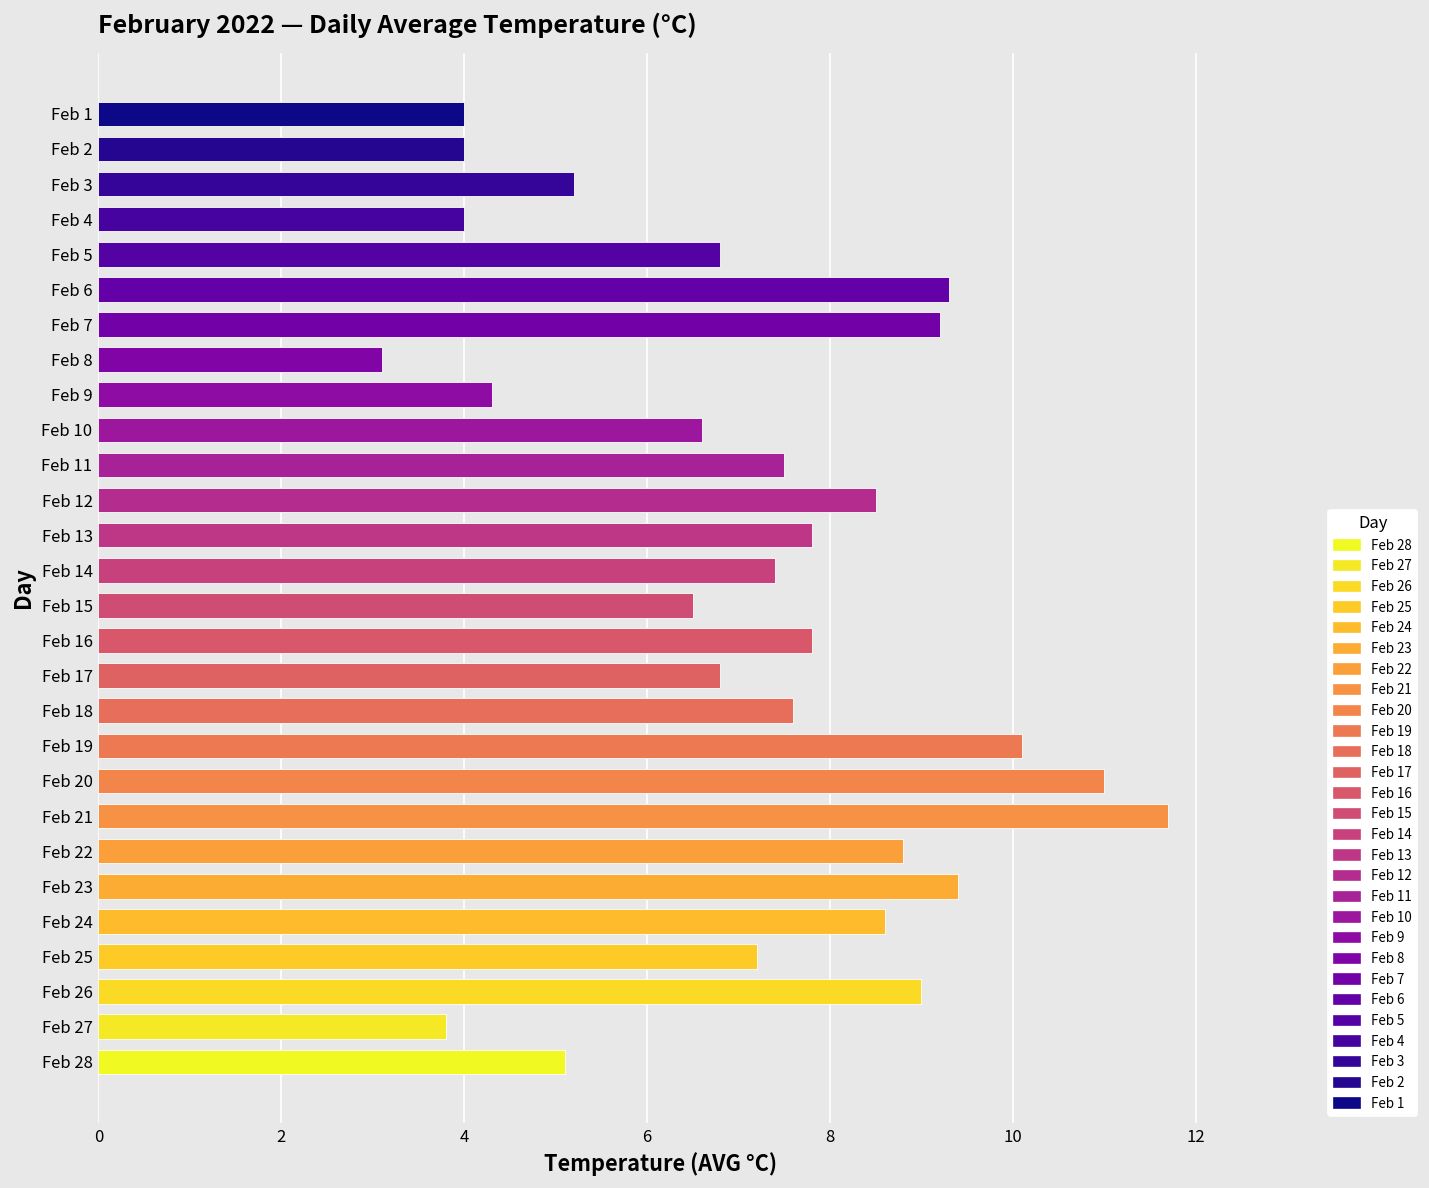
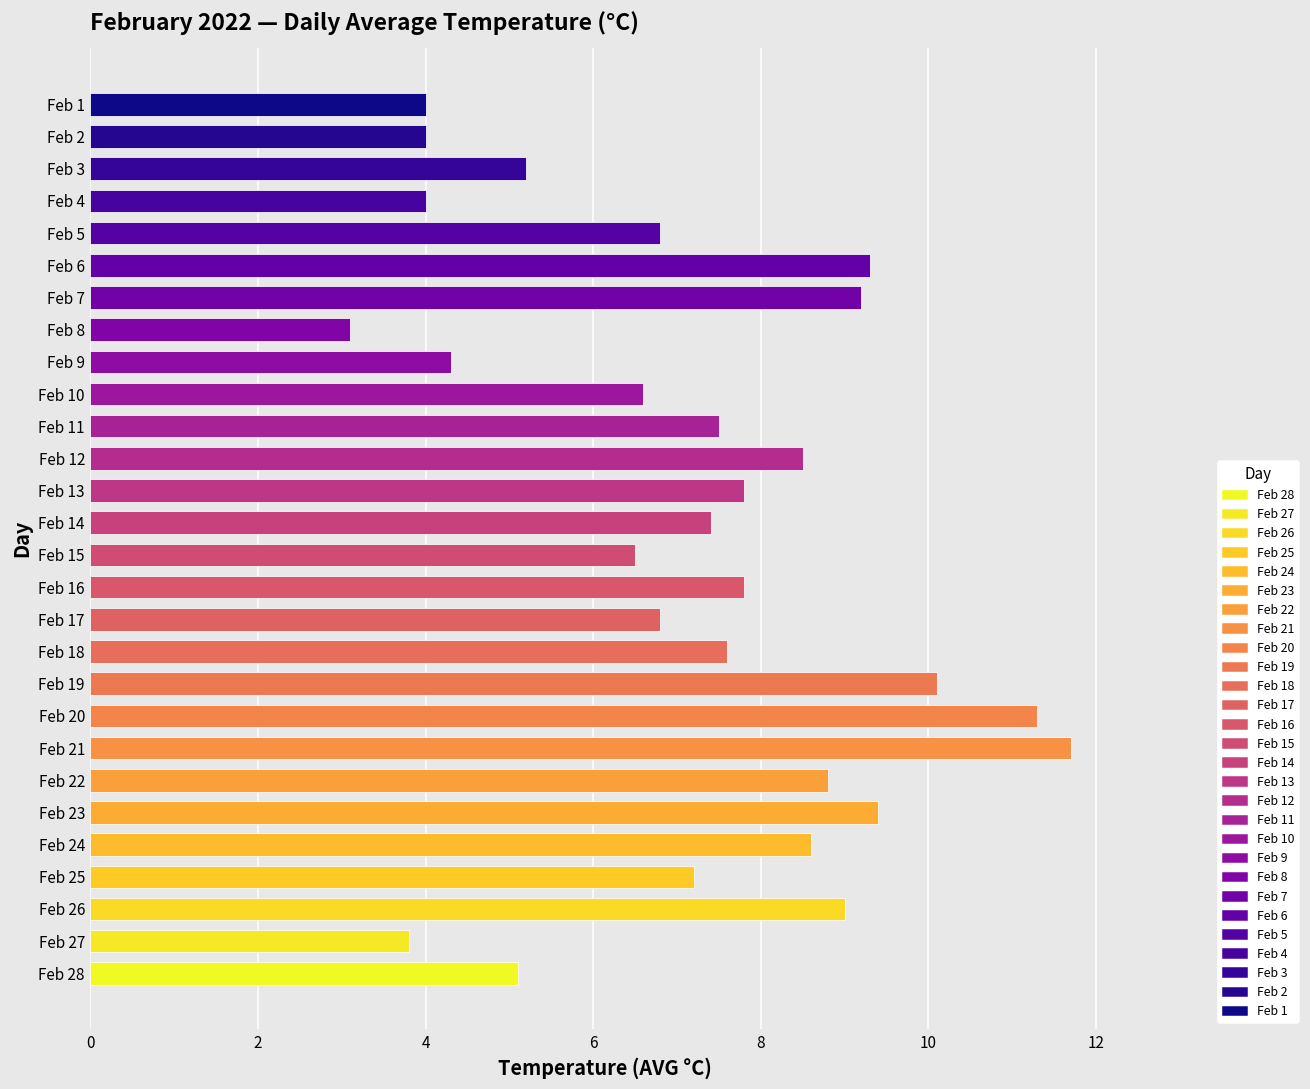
  {
    "Feb 1": 4.0,
    "Feb 2": 4.0,
    "Feb 3": 5.2,
    "Feb 4": 4.0,
    "Feb 5": 6.8,
    "Feb 6": 9.3,
    "Feb 7": 9.2,
    "Feb 8": 3.1,
    "Feb 9": 4.3,
    "Feb 10": 6.6,
    "Feb 11": 7.5,
    "Feb 12": 8.5,
    "Feb 13": 7.8,
    "Feb 14": 7.4,
    "Feb 15": 6.5,
    "Feb 16": 7.8,
    "Feb 17": 6.8,
    "Feb 18": 7.6,
    "Feb 19": 10.1,
-   "Feb 20": 11.0,
+   "Feb 20": 11.3,
    "Feb 21": 11.7,
    "Feb 22": 8.8,
    "Feb 23": 9.4,
    "Feb 24": 8.6,
    "Feb 25": 7.2,
    "Feb 26": 9.0,
    "Feb 27": 3.8,
    "Feb 28": 5.1
  }
